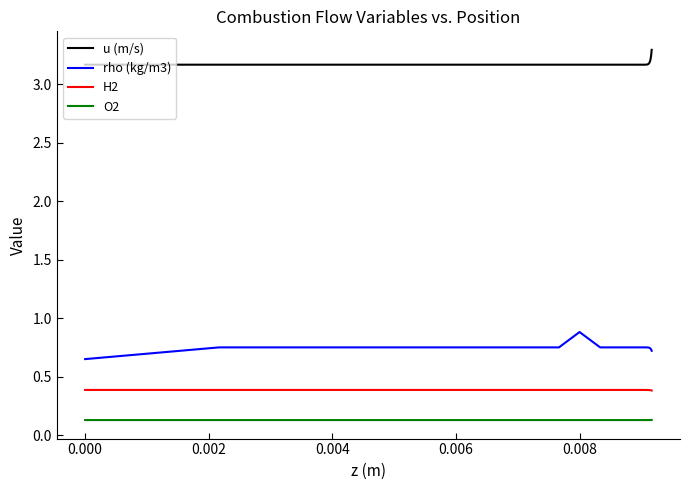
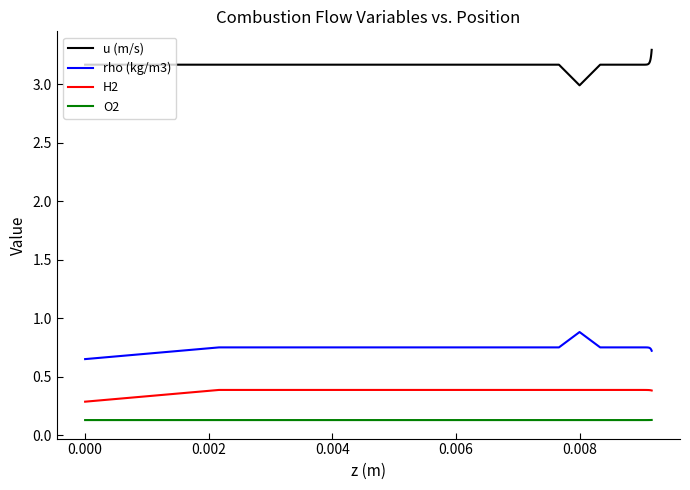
  {
    "u (m/s)": {
-     "0.008": 3.17
+     "0.008": 2.99
    },
    "rho (kg/m3)": {
      "0.000": 0.65,
      "0.008": 0.88
    },
    "H2": {
-     "0.000": 0.39,
+     "0.000": 0.29,
      "0.008": 0.39
    },
    "O2": {
      "0.000": 0.13,
      "0.008": 0.13
    }
  }
